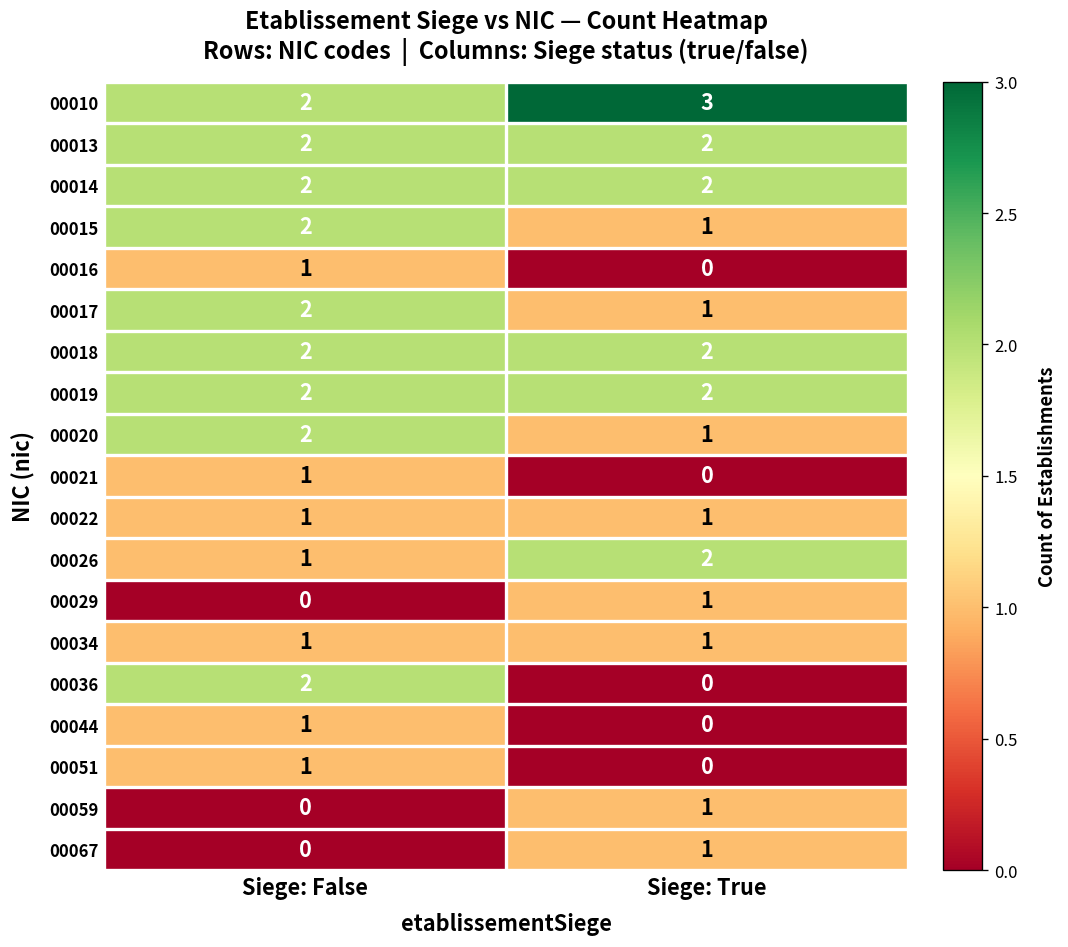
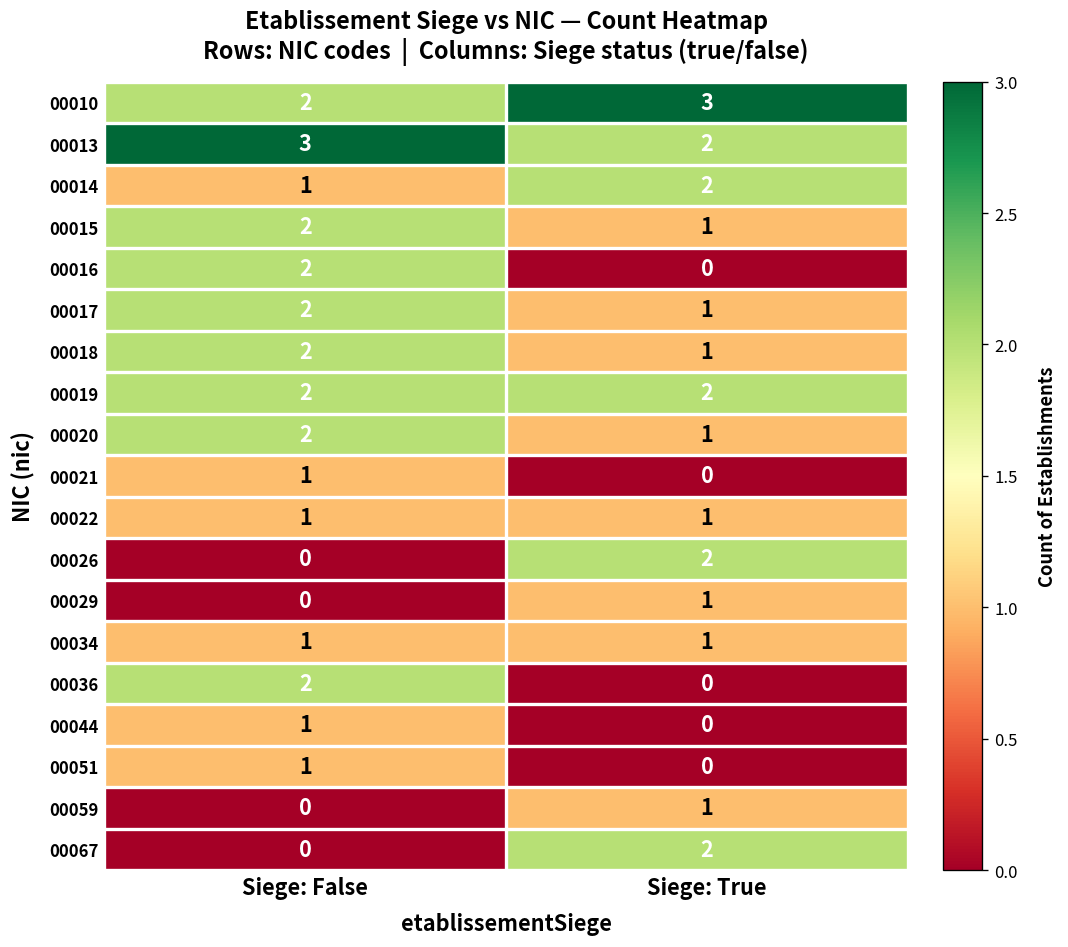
  {
    "00010": {
      "Siege: False": 2,
      "Siege: True": 3
    },
    "00013": {
-     "Siege: False": 2,
+     "Siege: False": 3,
      "Siege: True": 2
    },
    "00014": {
-     "Siege: False": 2,
+     "Siege: False": 1,
      "Siege: True": 2
    },
    "00015": {
      "Siege: False": 2,
      "Siege: True": 1
    },
    "00016": {
-     "Siege: False": 1,
+     "Siege: False": 2,
      "Siege: True": 0
    },
    "00017": {
      "Siege: False": 2,
      "Siege: True": 1
    },
    "00018": {
      "Siege: False": 2,
-     "Siege: True": 2
+     "Siege: True": 1
    },
    "00019": {
      "Siege: False": 2,
      "Siege: True": 2
    },
    "00020": {
      "Siege: False": 2,
      "Siege: True": 1
    },
    "00021": {
      "Siege: False": 1,
      "Siege: True": 0
    },
    "00022": {
      "Siege: False": 1,
      "Siege: True": 1
    },
    "00026": {
-     "Siege: False": 1,
+     "Siege: False": 0,
      "Siege: True": 2
    },
    "00029": {
      "Siege: False": 0,
      "Siege: True": 1
    },
    "00034": {
      "Siege: False": 1,
      "Siege: True": 1
    },
    "00036": {
      "Siege: False": 2,
      "Siege: True": 0
    },
    "00044": {
      "Siege: False": 1,
      "Siege: True": 0
    },
    "00051": {
      "Siege: False": 1,
      "Siege: True": 0
    },
    "00059": {
      "Siege: False": 0,
      "Siege: True": 1
    },
    "00067": {
      "Siege: False": 0,
-     "Siege: True": 1
+     "Siege: True": 2
    }
  }
